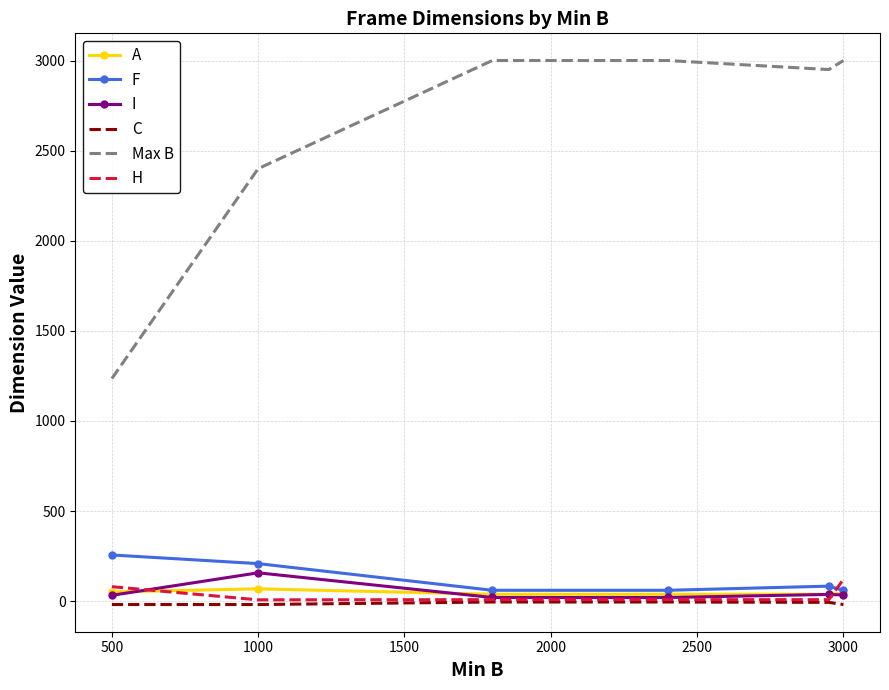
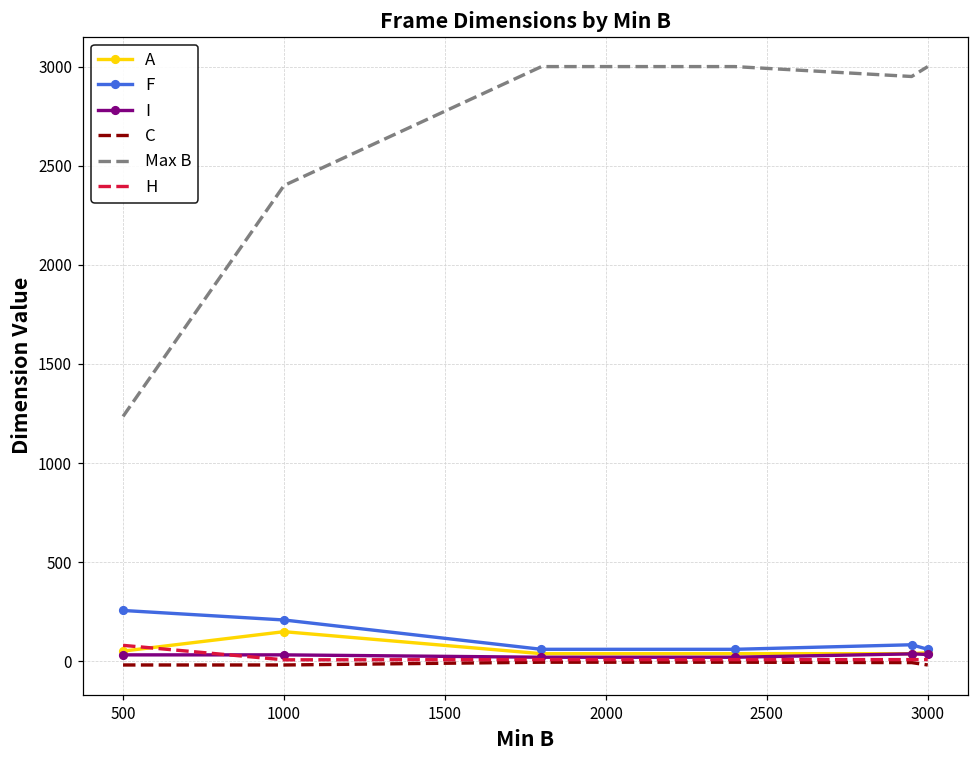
  {
    "A": {
      "500": 50,
-     "1000": 70
+     "1000": 150
    },
    "F": {
      "500": 260,
      "1000": 210,
      "3000": 60
    },
    "I": {
      "500": 30,
-     "1000": 160
+     "1000": 30
    },
    "C": {
      "500": -20,
      "1000": -20,
      "3000": -20
    },
    "Max B": {
      "500": 1240,
      "1000": 2400,
      "3000": 3000
    },
    "H": {
      "500": 80,
      "1000": 10,
-     "3000": 120
+     "3000": 10
    }
  }
